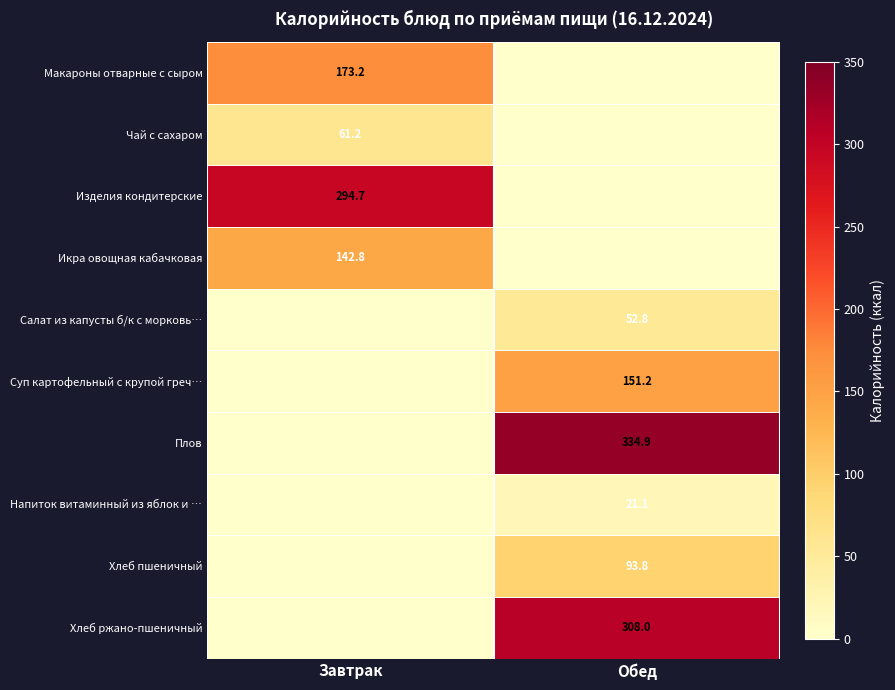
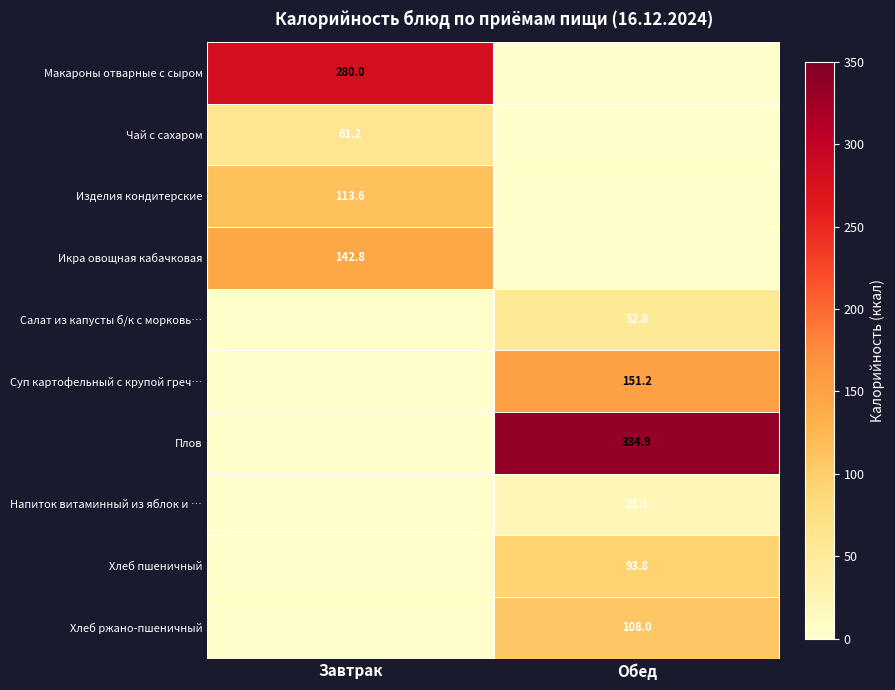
  {
    "Макароны отварные с сыром": {
-     "Завтрак": 173.2
+     "Завтрак": 280.0
    },
    "Чай с сахаром": {
      "Завтрак": 61.2
    },
    "Изделия кондитерские": {
-     "Завтрак": 294.7
+     "Завтрак": 113.6
    },
    "Икра овощная кабачковая": {
      "Завтрак": 142.8
    },
    "Салат из капусты б/к с морковь…": {
      "Обед": 52.8
    },
    "Суп картофельный с крупой греч…": {
      "Обед": 151.2
    },
    "Плов": {
      "Обед": 334.9
    },
    "Напиток витаминный из яблок и …": {
      "Обед": 21.1
    },
    "Хлеб пшеничный": {
      "Обед": 93.8
    },
    "Хлеб ржано-пшеничный": {
-     "Обед": 308.0
+     "Обед": 108.0
    }
  }
